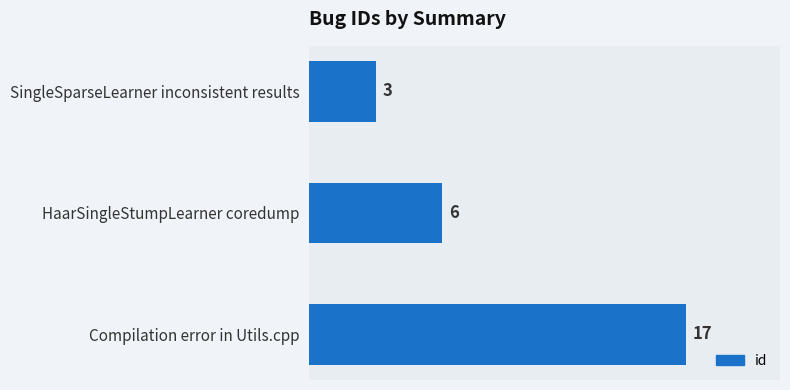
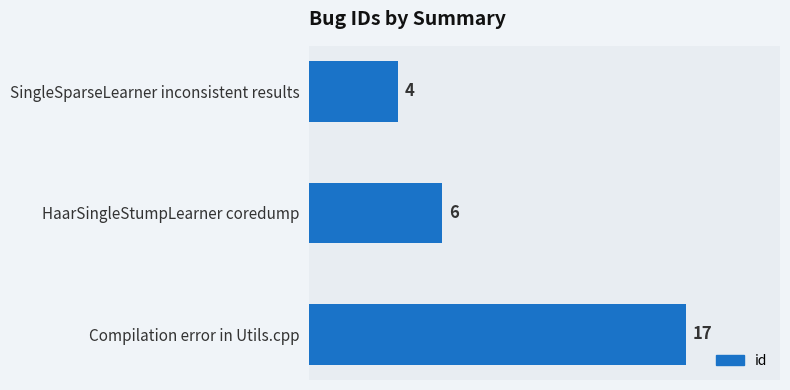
  {
-   "SingleSparseLearner inconsistent results": 3,
+   "SingleSparseLearner inconsistent results": 4,
    "HaarSingleStumpLearner coredump": 6,
    "Compilation error in Utils.cpp": 17
  }
